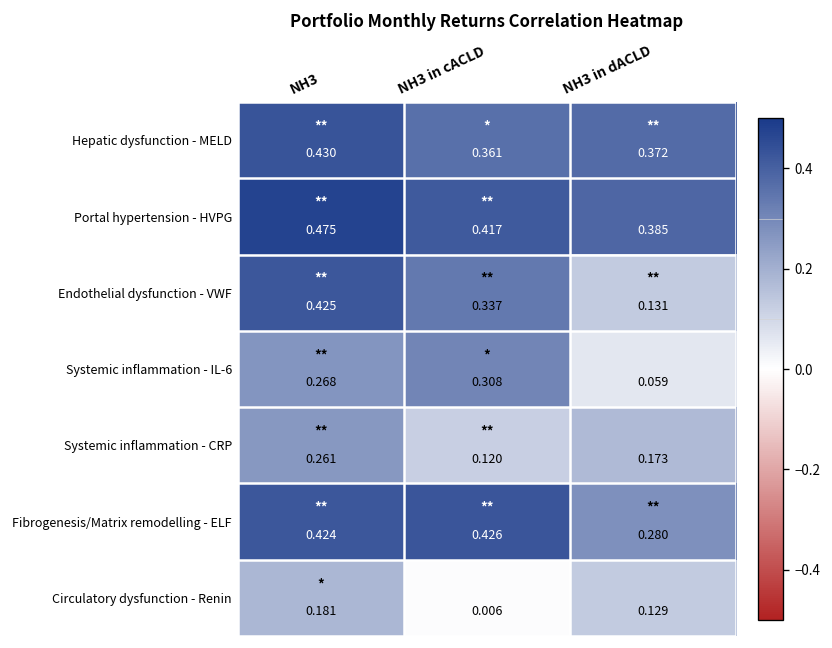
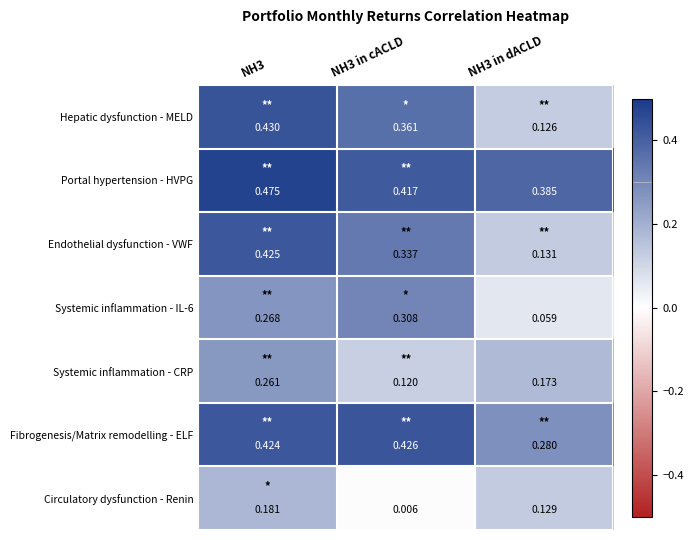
  {
    "Hepatic dysfunction - MELD": {
-     "NH3 in dACLD": 0.372
+     "NH3 in dACLD": 0.126
    },
    "Portal hypertension - HVPG": {
      "NH3 in dACLD": 0.385
    },
    "Systemic inflammation - IL-6": {
      "NH3 in dACLD": 0.059
    },
    "Systemic inflammation - CRP": {
      "NH3 in dACLD": 0.173
    },
    "Circulatory dysfunction - Renin": {
      "NH3 in cACLD": 0.006,
      "NH3 in dACLD": 0.129
    }
  }
